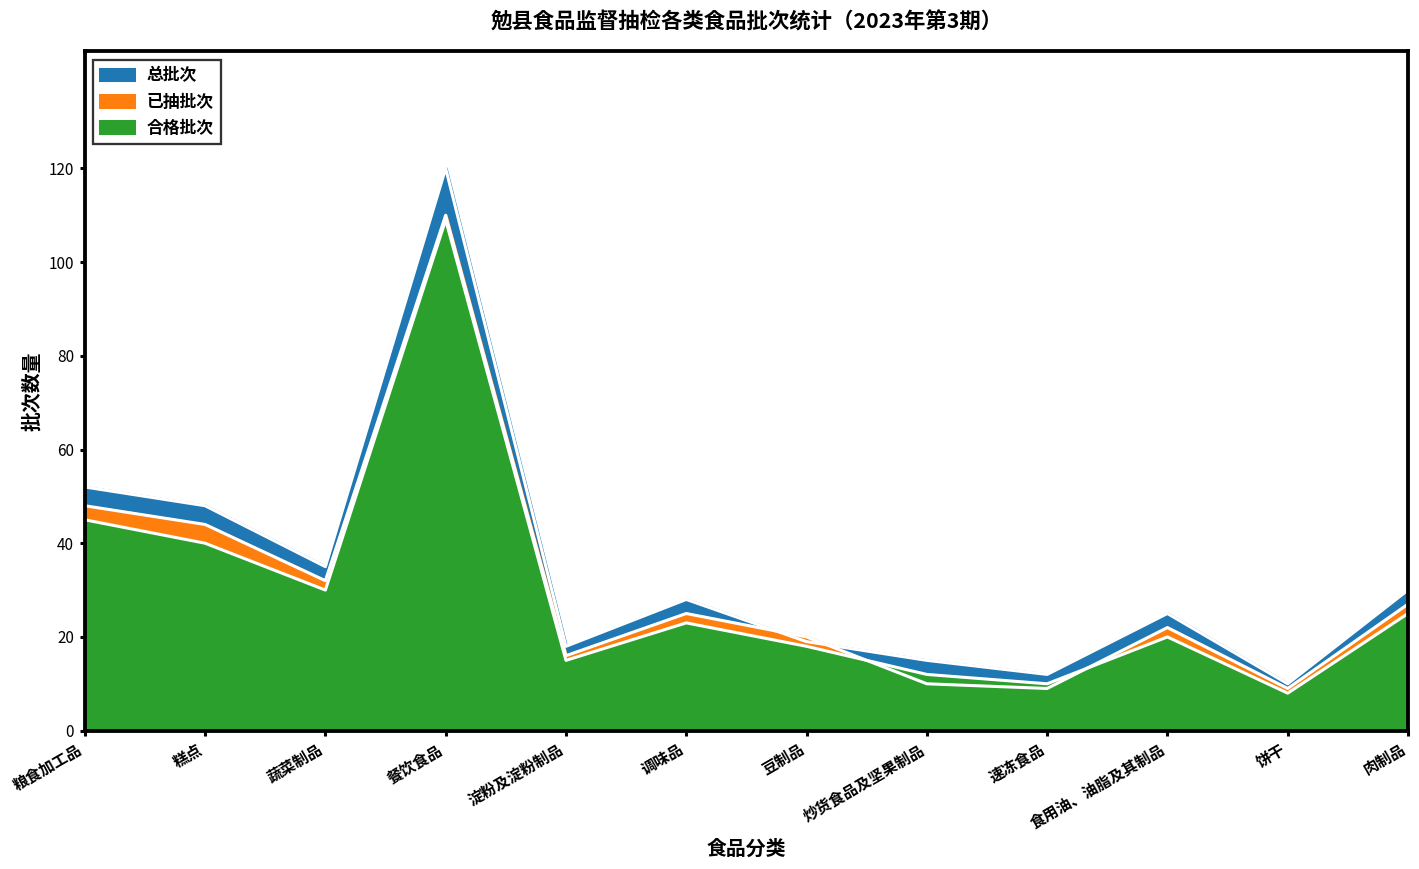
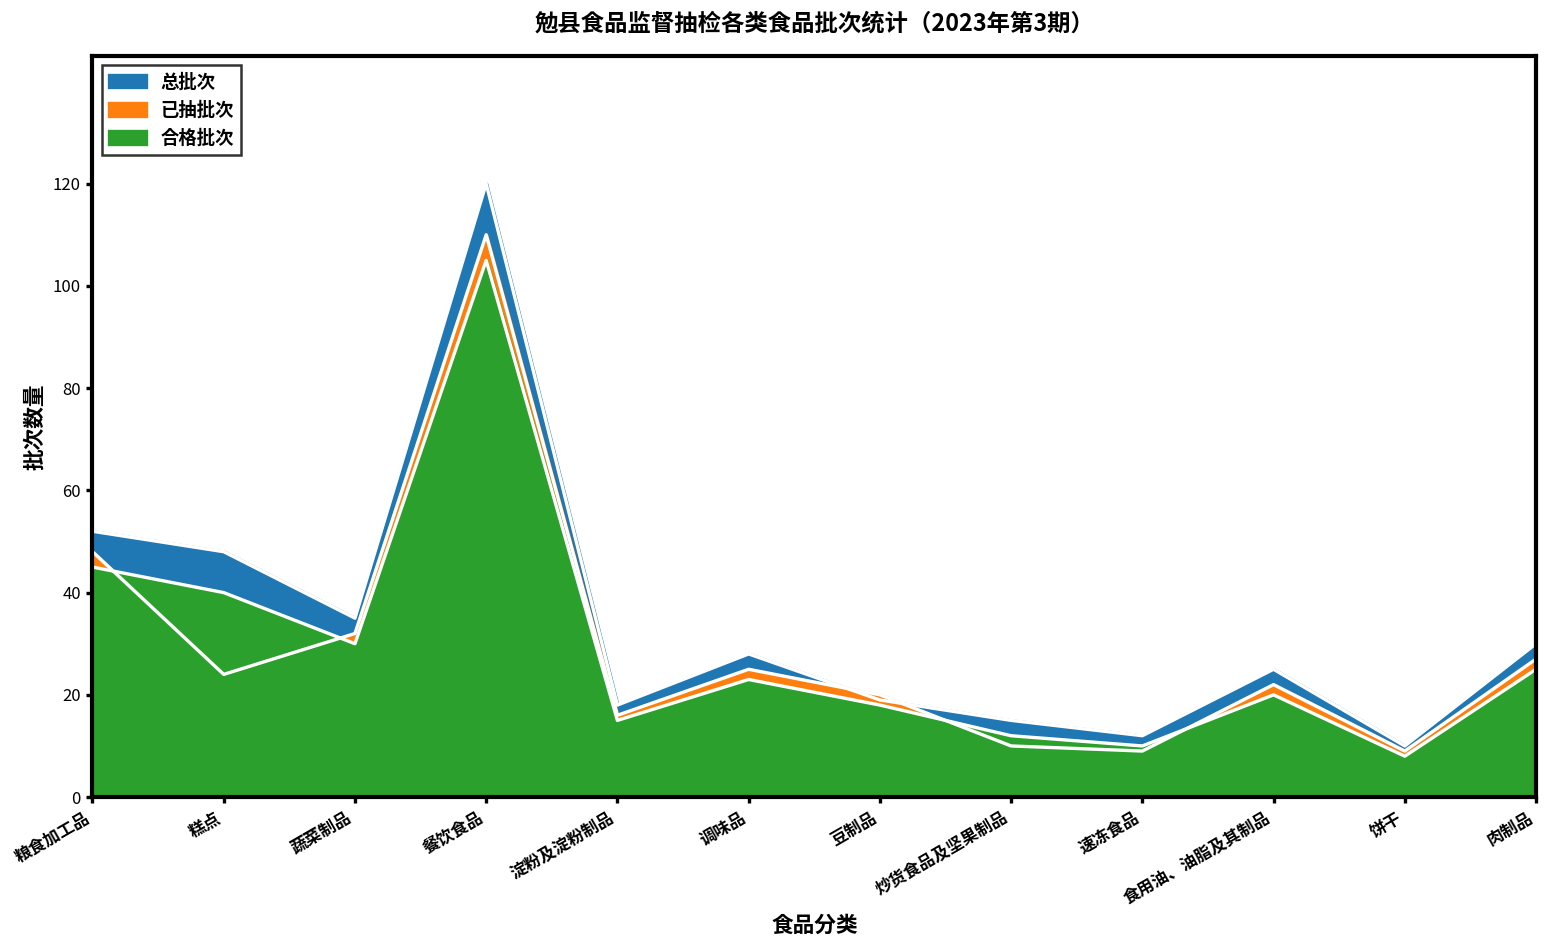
  {
    "总批次": {
      "粮食加工品": 52,
      "糕点": 48,
      "蔬菜制品": 35,
      "餐饮食品": 120,
      "淀粉及淀粉制品": 18,
      "调味品": 28,
      "豆制品": 19,
      "炒货食品及坚果制品": 15,
      "速冻食品": 12,
      "食用油、油脂及其制品": 25,
      "饼干": 10,
      "肉制品": 30
    },
    "已抽批次": {
      "粮食加工品": 48,
-     "糕点": 44,
+     "糕点": 24,
      "蔬菜制品": 32,
      "餐饮食品": 110,
      "淀粉及淀粉制品": 16,
      "调味品": 25,
      "豆制品": 20,
      "炒货食品及坚果制品": 10,
      "速冻食品": 9,
      "食用油、油脂及其制品": 22,
      "饼干": 9,
      "肉制品": 27
    },
    "合格批次": {
      "粮食加工品": 45,
      "糕点": 40,
      "蔬菜制品": 30,
-     "餐饮食品": 109,
+     "餐饮食品": 105,
      "淀粉及淀粉制品": 15,
      "调味品": 23,
      "豆制品": 18,
      "炒货食品及坚果制品": 12,
      "速冻食品": 10,
      "食用油、油脂及其制品": 20,
      "饼干": 8,
      "肉制品": 25
    }
  }
